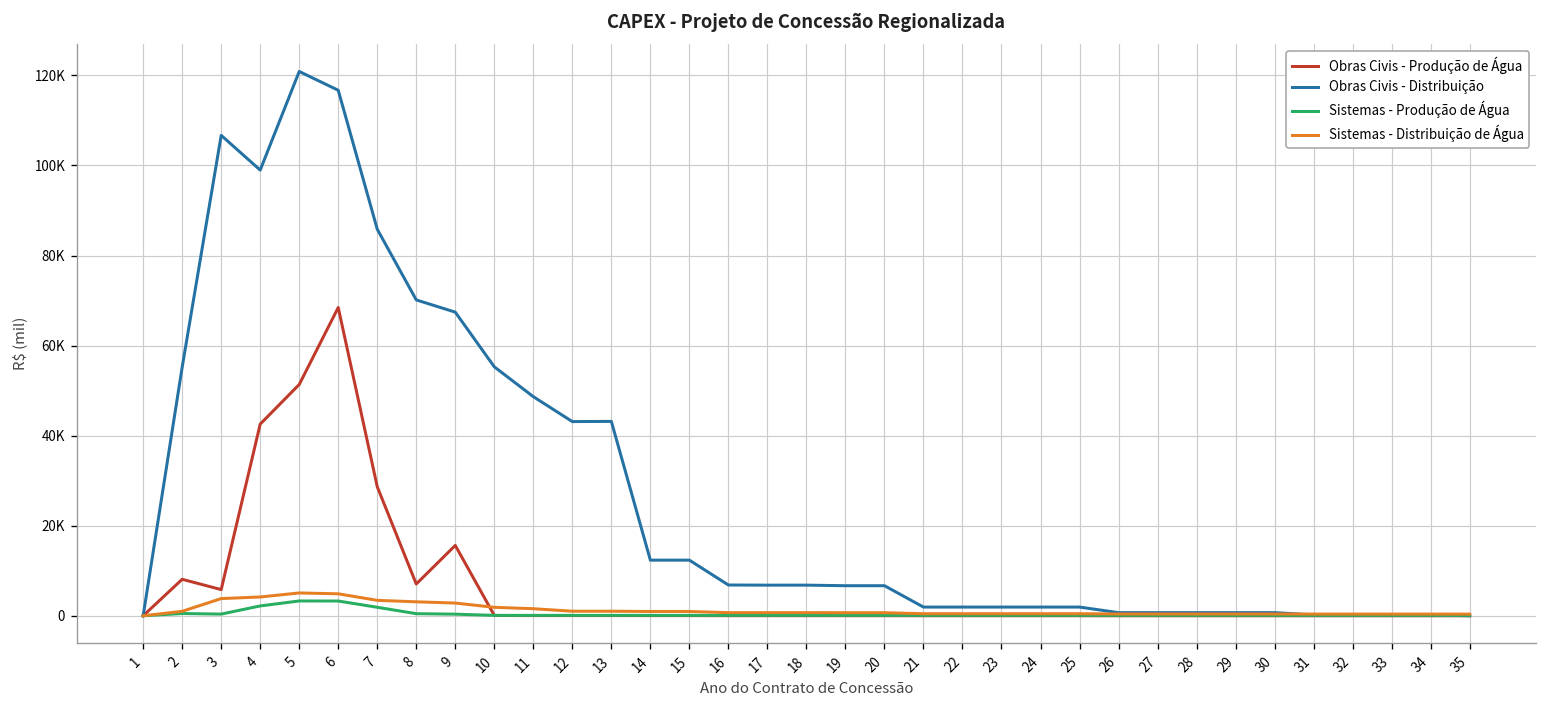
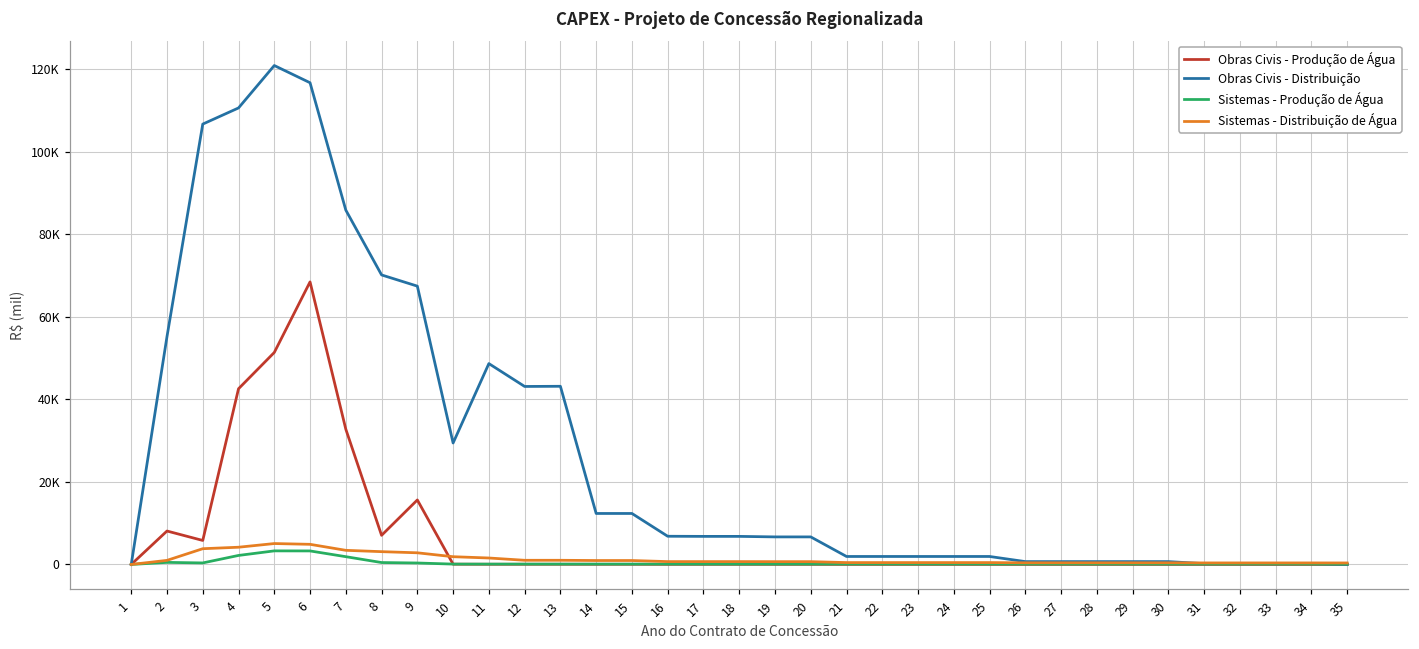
  {
    "Obras Civis - Produção de Água": {
      "2": 8000,
      "3": 6000,
      "4": 43000,
      "5": 51000,
      "6": 68000,
-     "7": 29000,
+     "7": 33000,
      "8": 7000,
      "9": 16000
    },
    "Obras Civis - Distribuição": {
      "2": 55000,
      "3": 107000,
-     "4": 99000,
+     "4": 111000,
      "5": 121000,
      "6": 117000,
      "7": 86000,
      "8": 70000,
      "9": 67000,
-     "10": 55000,
+     "10": 29000,
      "11": 49000,
      "12": 43000,
      "13": 43000,
      "14": 12000,
      "15": 12000,
      "16": 7000,
      "17": 7000,
      "18": 7000,
      "19": 7000,
      "20": 7000,
      "21": 2000,
      "22": 2000,
      "23": 2000,
      "24": 2000,
      "25": 2000
    },
    "Sistemas - Produção de Água": {
      "3": 0,
      "4": 2000,
      "5": 3000,
      "6": 3000,
      "7": 2000,
      "8": 0,
      "9": 0
    },
    "Sistemas - Distribuição de Água": {
      "3": 4000,
      "4": 4000,
      "5": 5000,
      "6": 5000,
      "7": 3000,
      "8": 3000,
      "9": 3000,
      "10": 2000,
      "11": 2000,
      "12": 1000,
      "13": 1000,
      "14": 1000,
      "15": 1000
    }
  }
